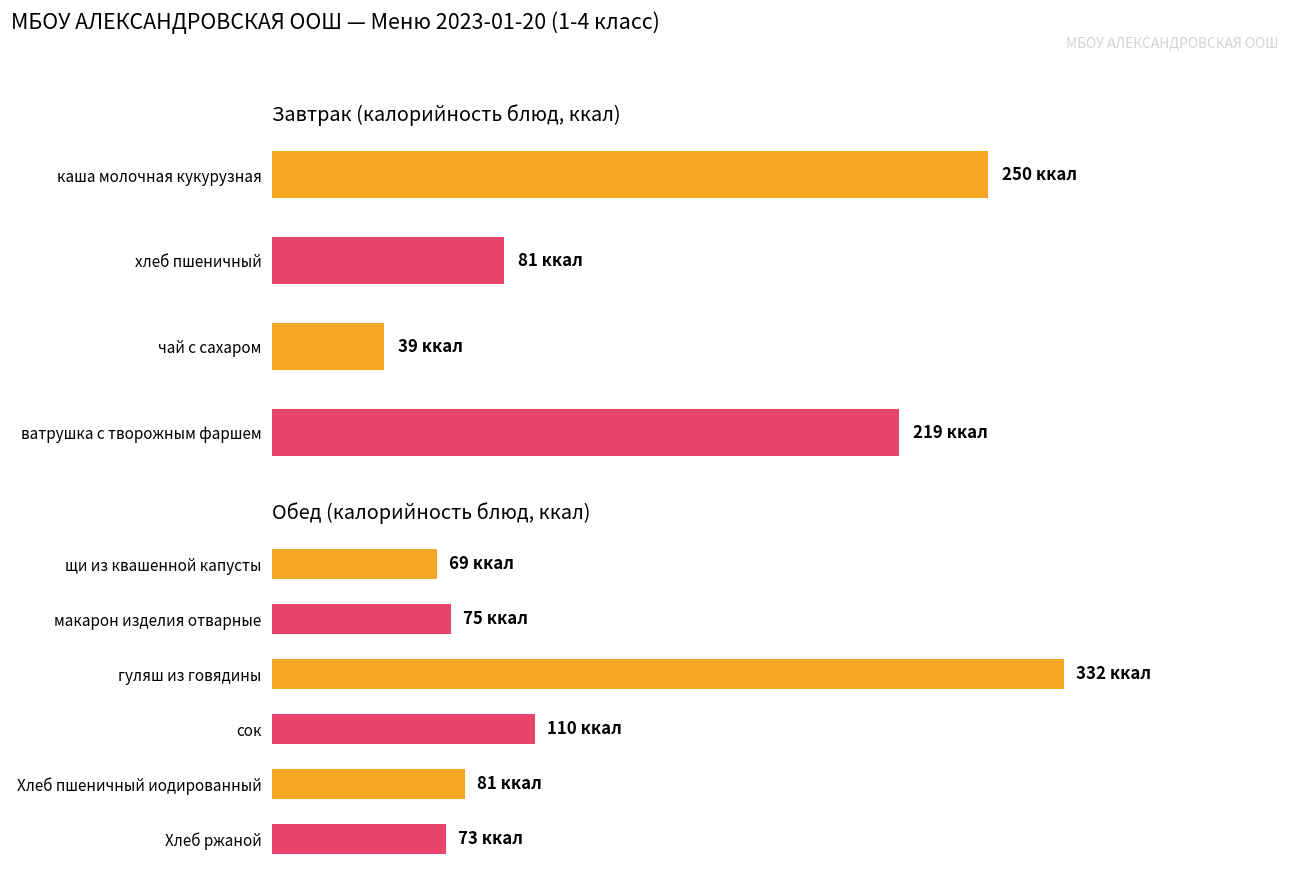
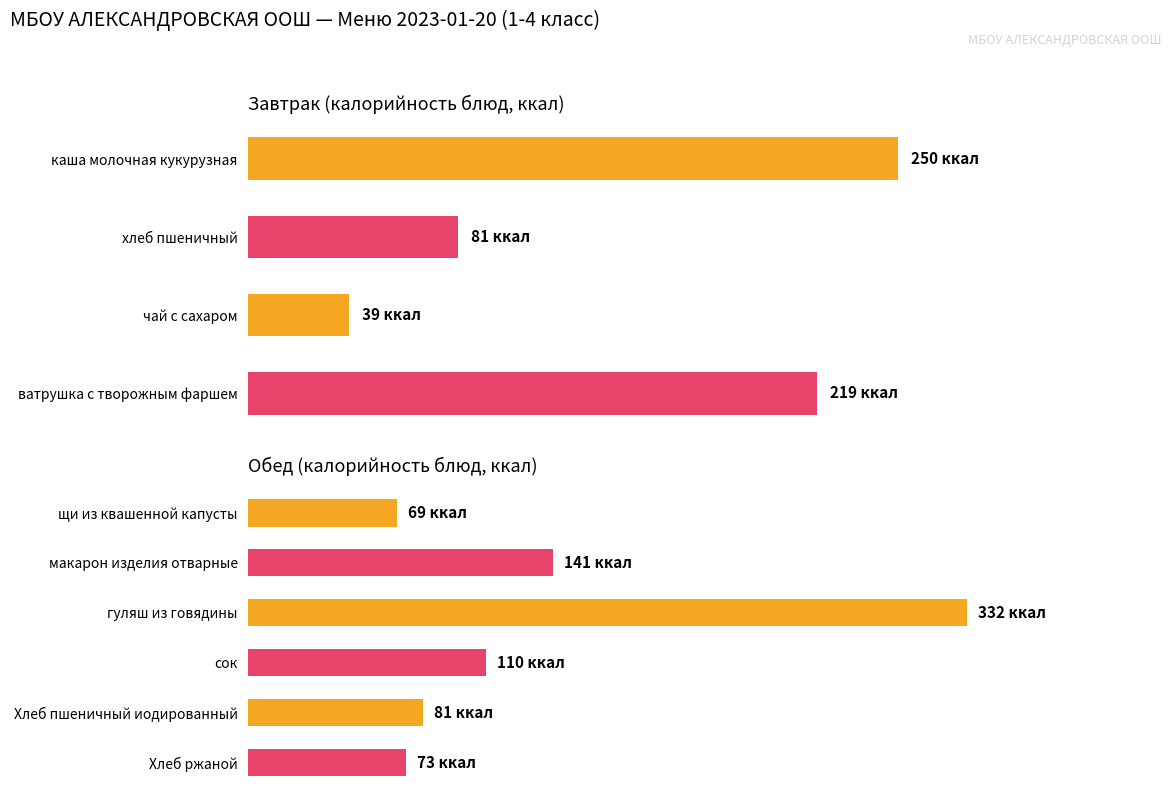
  {
    "Завтрак (калорийность блюд, ккал)": {
      "каша молочная кукурузная": 250,
      "хлеб пшеничный": 81,
      "чай с сахаром": 39,
      "ватрушка с творожным фаршем": 219
    },
    "Обед (калорийность блюд, ккал)": {
      "щи из квашенной капусты": 69,
-     "макарон изделия отварные": 75,
+     "макарон изделия отварные": 141,
      "гуляш из говядины": 332,
      "сок": 110,
      "Хлеб пшеничный иодированный": 81,
      "Хлеб ржаной": 73
    }
  }
